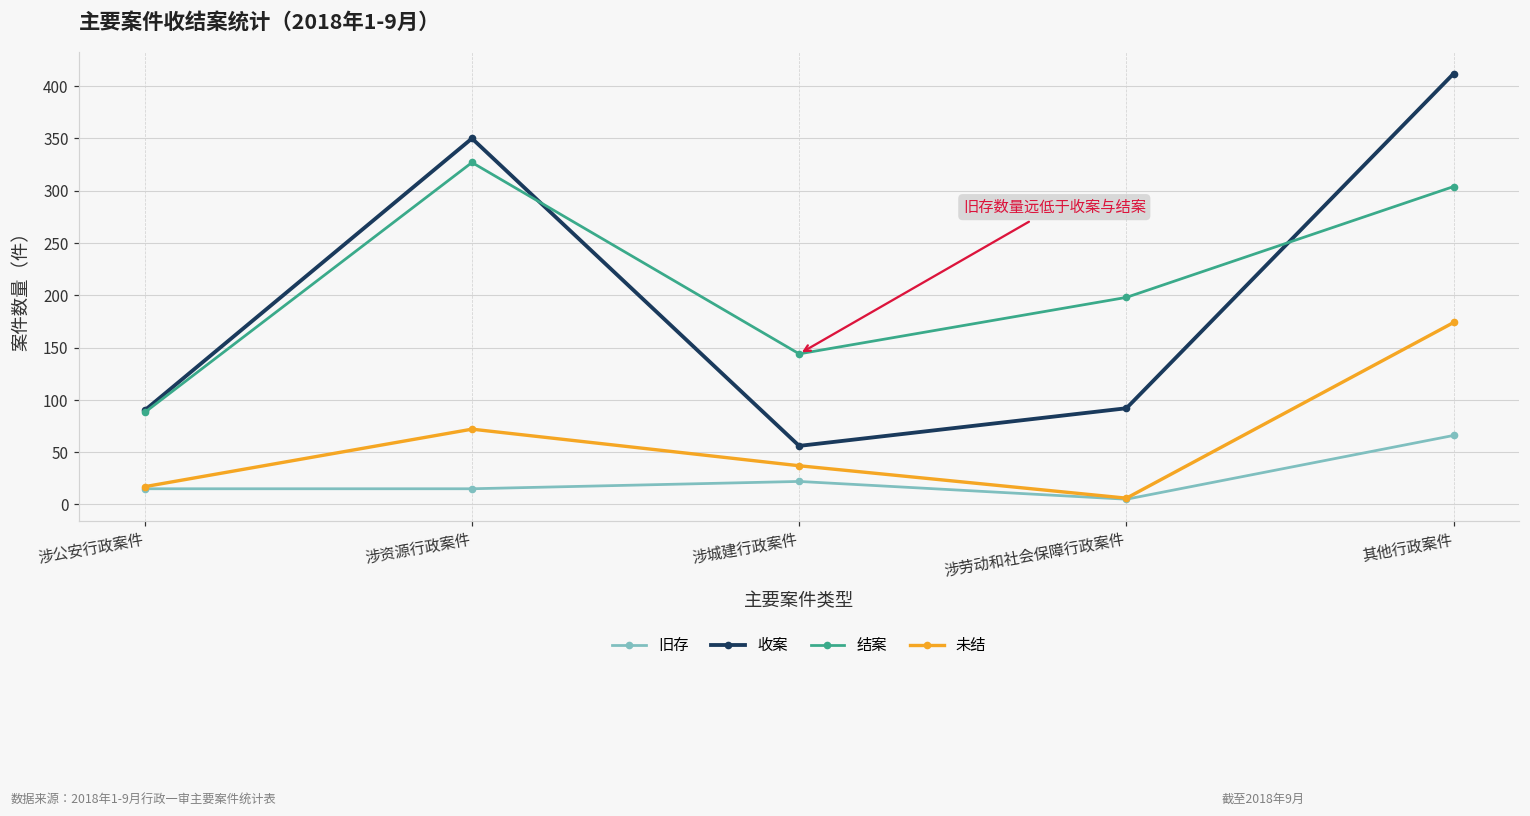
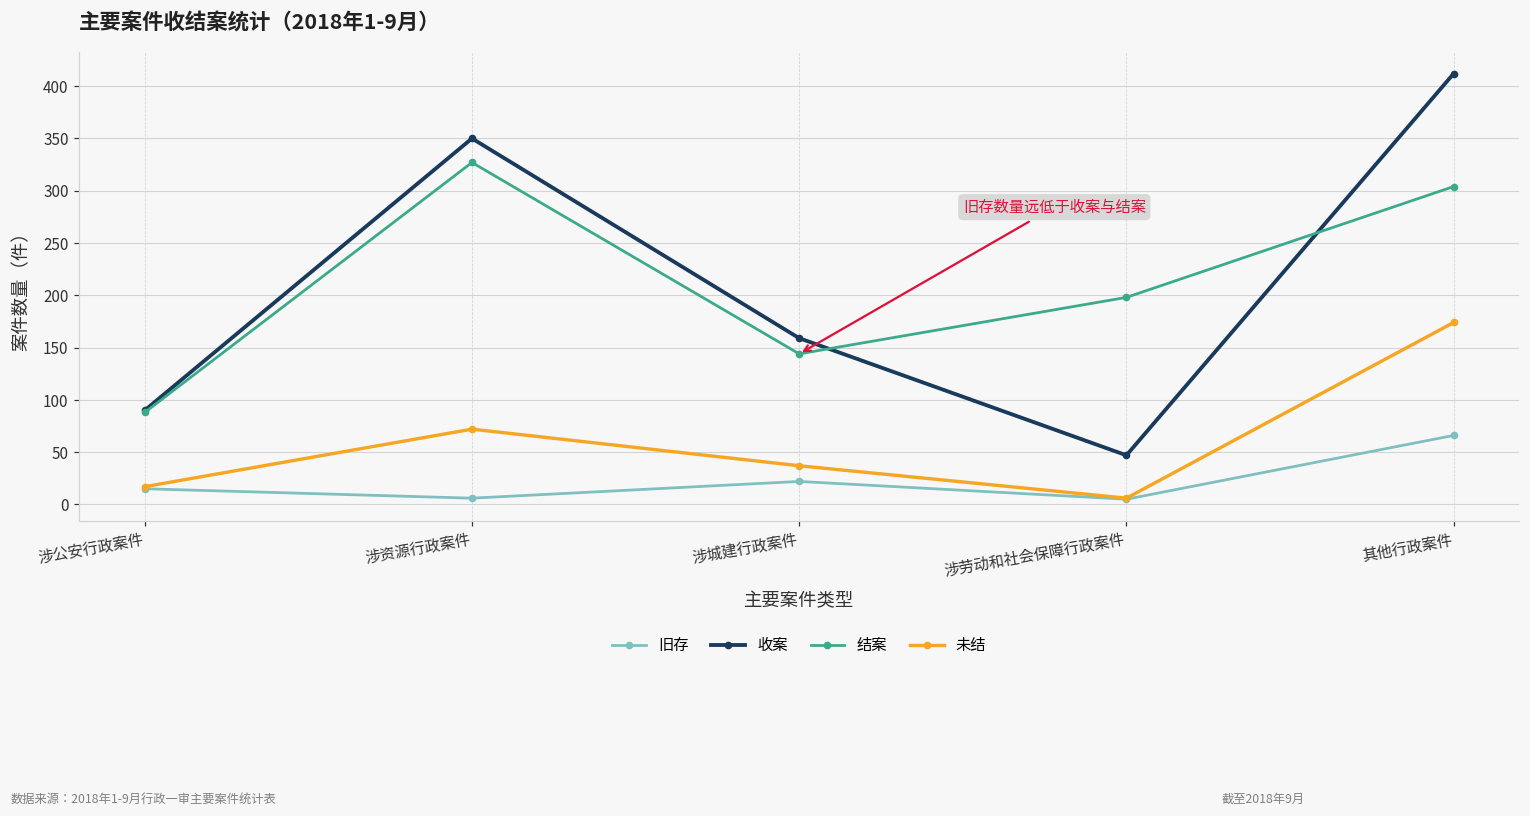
  {
    "旧存": {
-     "涉资源行政案件": 20,
+     "涉资源行政案件": 10,
      "涉城建行政案件": 20,
      "其他行政案件": 70
    },
    "收案": {
      "涉资源行政案件": 350,
-     "涉城建行政案件": 60,
-     "涉劳动和社会保障行政案件": 90,
+     "涉城建行政案件": 160,
+     "涉劳动和社会保障行政案件": 50,
      "其他行政案件": 410
    },
    "结案": {
      "涉资源行政案件": 330,
      "涉城建行政案件": 140,
      "涉劳动和社会保障行政案件": 200,
      "其他行政案件": 300
    },
    "未结": {
      "涉资源行政案件": 70,
      "涉城建行政案件": 40,
      "其他行政案件": 170
    }
  }
